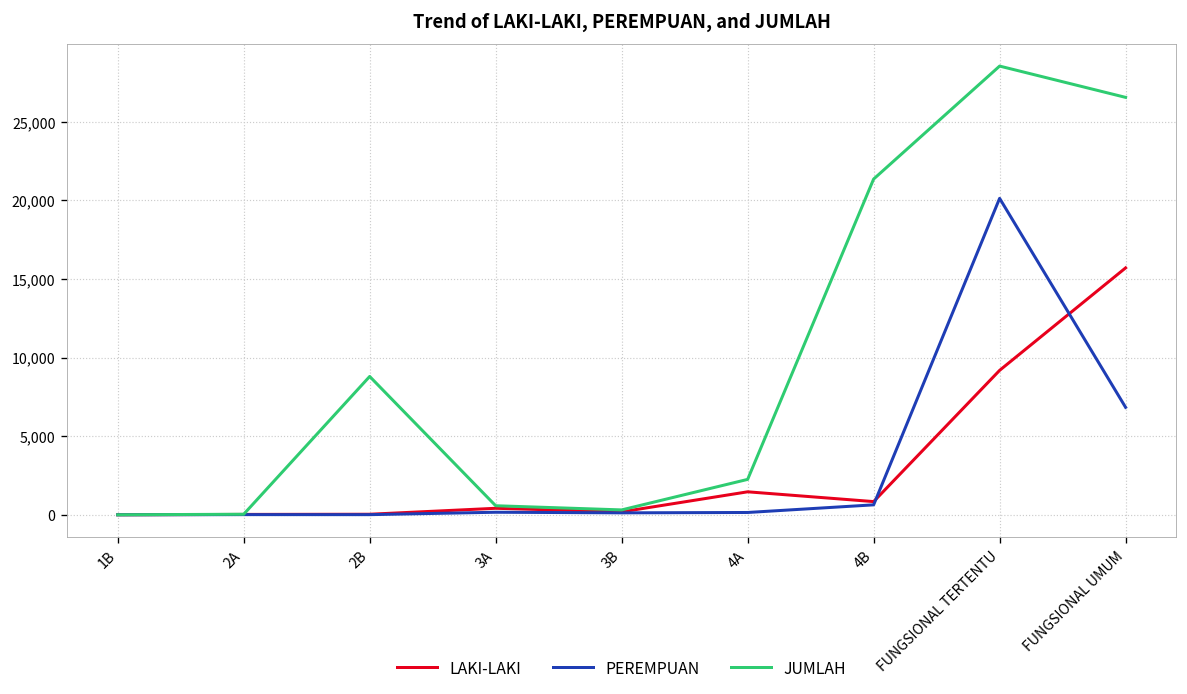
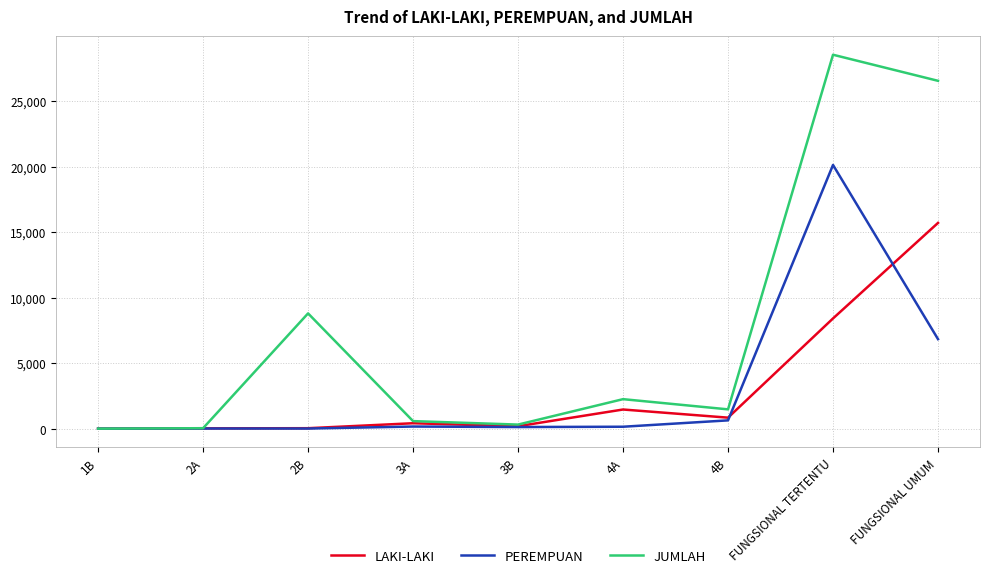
  {
    "LAKI-LAKI": {
      "4A": "1,500",
      "4B": "800",
-     "FUNGSIONAL TERTENTU": "9,200",
+     "FUNGSIONAL TERTENTU": "8,400",
      "FUNGSIONAL UMUM": "15,700"
    },
    "PEREMPUAN": {
      "3A": "200",
      "4A": "100",
      "4B": "600",
      "FUNGSIONAL TERTENTU": "20,100",
      "FUNGSIONAL UMUM": "6,800"
    },
    "JUMLAH": {
      "2B": "8,800",
      "4A": "2,300",
-     "4B": "21,400",
+     "4B": "1,500",
      "FUNGSIONAL TERTENTU": "28,500",
      "FUNGSIONAL UMUM": "26,600"
    }
  }
